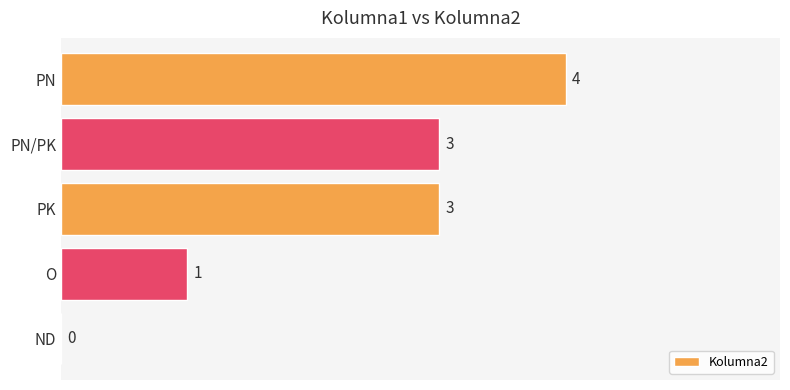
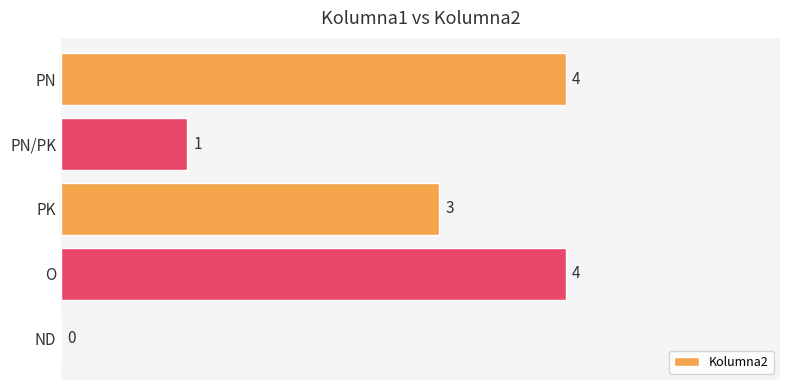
  {
    "PN": 4,
-   "PN/PK": 3,
+   "PN/PK": 1,
    "PK": 3,
-   "O": 1,
+   "O": 4,
    "ND": 0
  }
